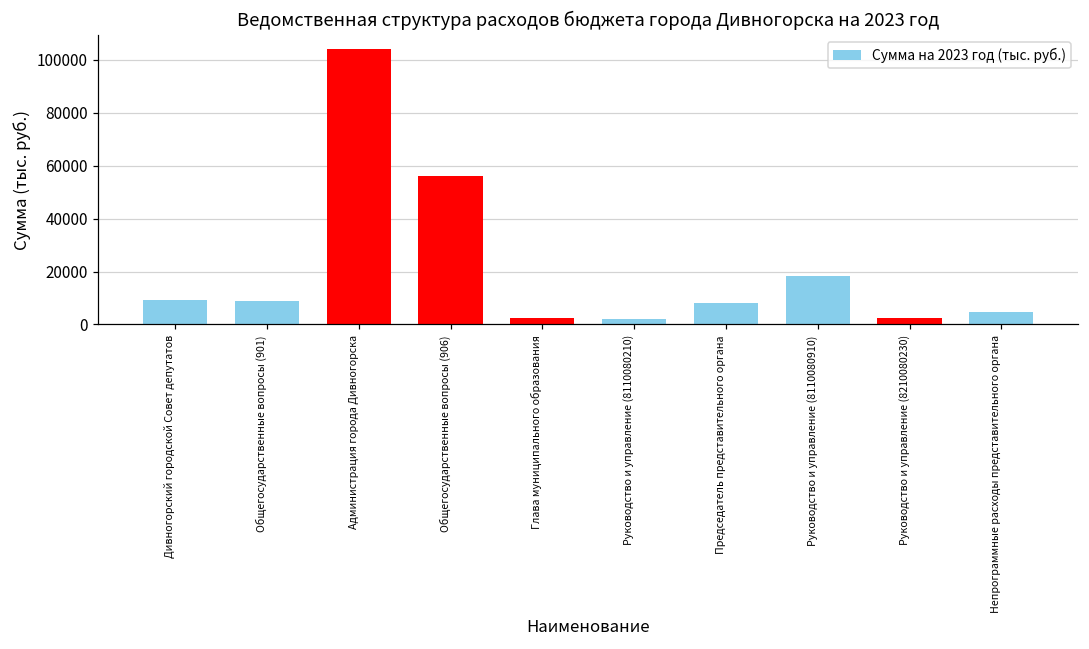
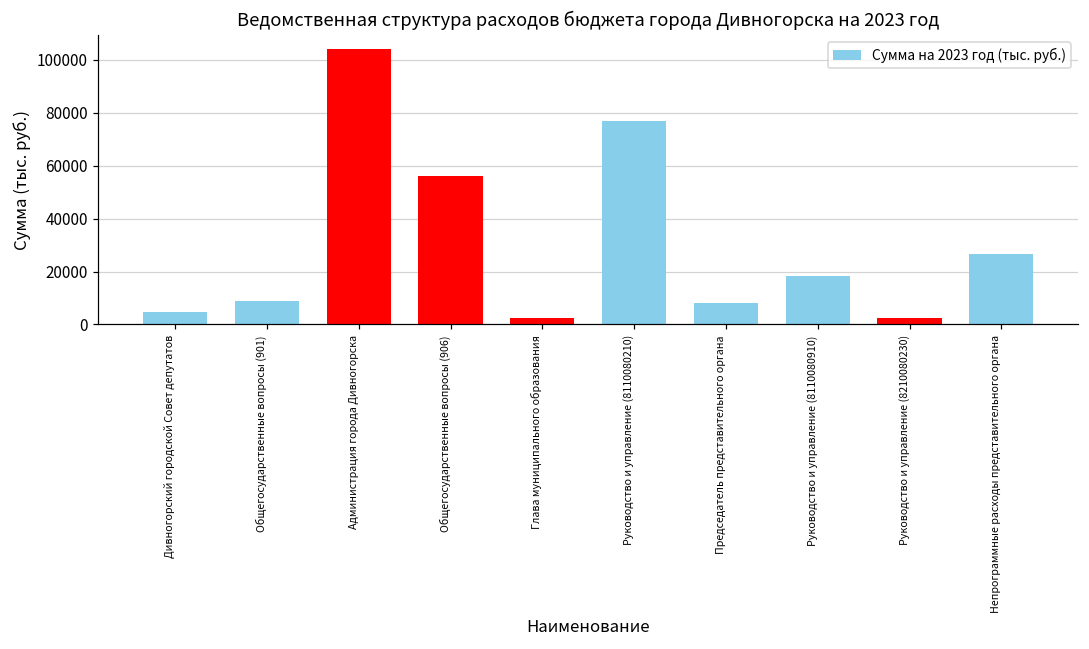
  {
-   "Дивногорский городской Совет депутатов": 9000,
+   "Дивногорский городской Совет депутатов": 5000,
    "Общегосударственные вопросы (901)": 9000,
    "Администрация города Дивногорска": 104000,
    "Общегосударственные вопросы (906)": 56000,
    "Глава муниципального образования": 3000,
-   "Руководство и управление (8110080210)": 2000,
+   "Руководство и управление (8110080210)": 77000,
    "Председатель представительного органа": 8000,
    "Руководство и управление (8110080910)": 18000,
    "Руководство и управление (8210080230)": 3000,
-   "Непрограммные расходы представительного органа": 5000
+   "Непрограммные расходы представительного органа": 27000
  }
